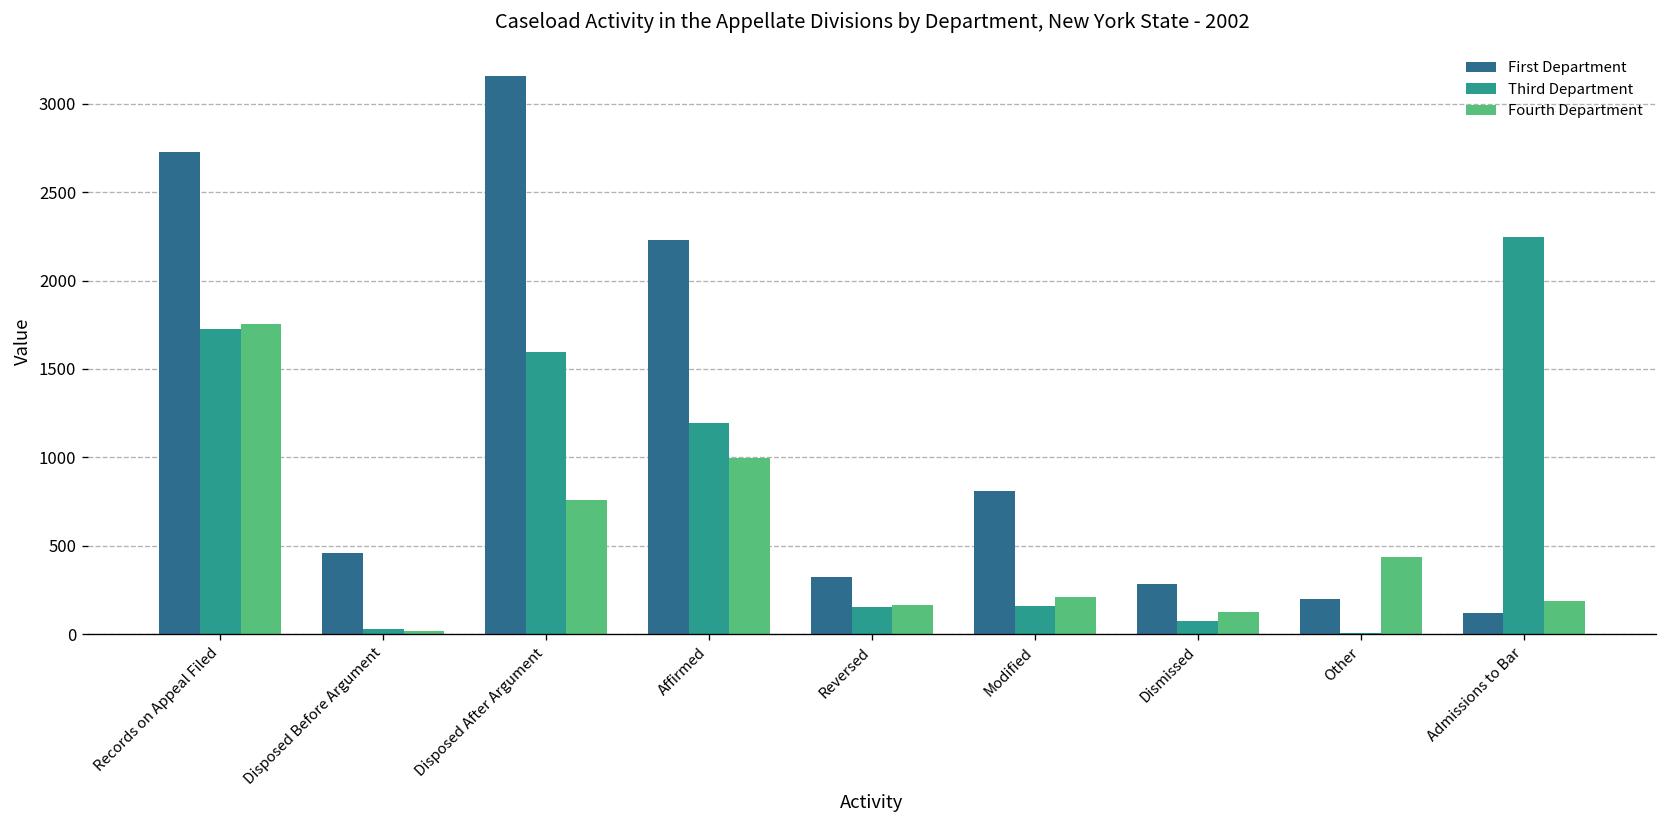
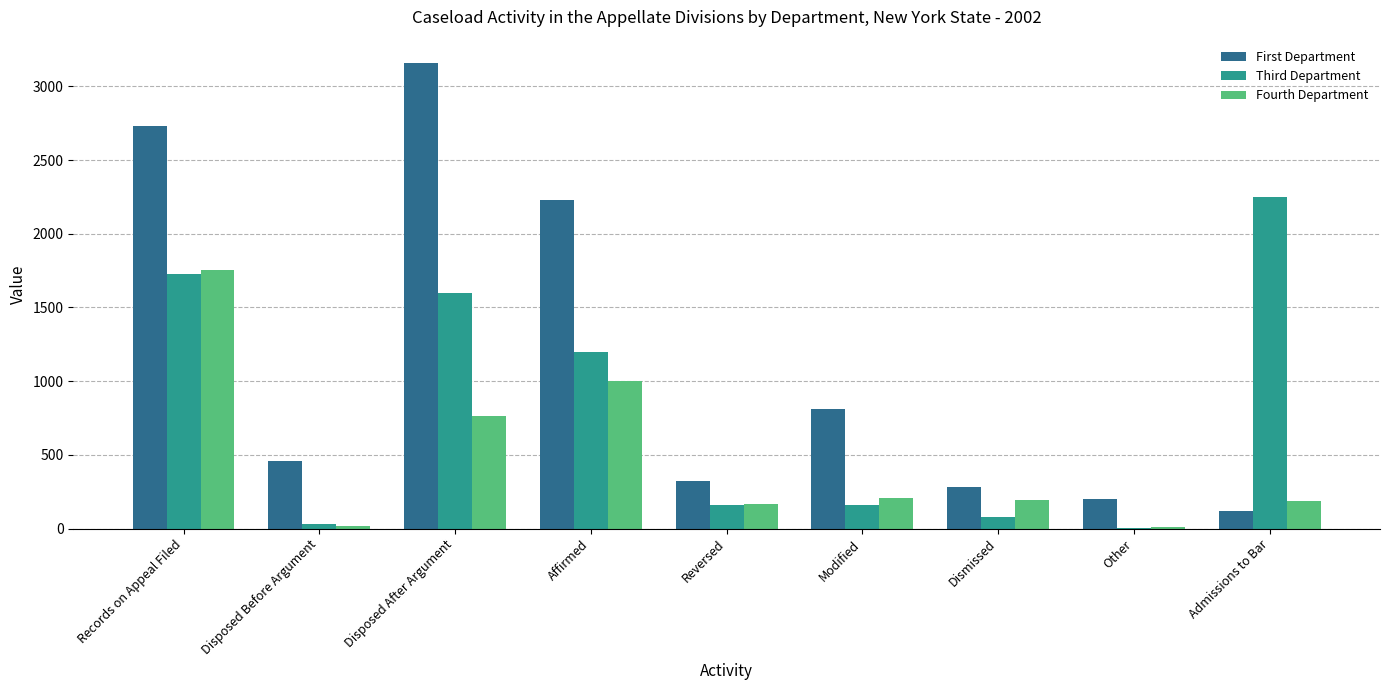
  {
    "Fourth Department": {
      "Records on Appeal Filed": 1760,
      "Disposed Before Argument": 20,
      "Disposed After Argument": 760,
      "Affirmed": 1000,
      "Reversed": 170,
      "Modified": 210,
-     "Dismissed": 130,
-     "Other": 440,
+     "Dismissed": 190,
+     "Other": 10,
      "Admissions to Bar": 190
    }
  }
